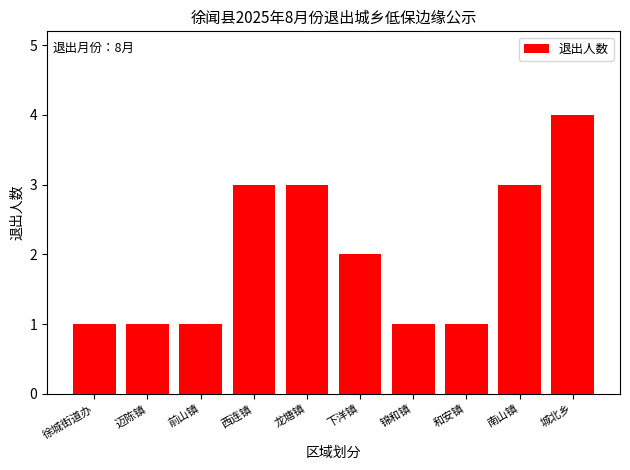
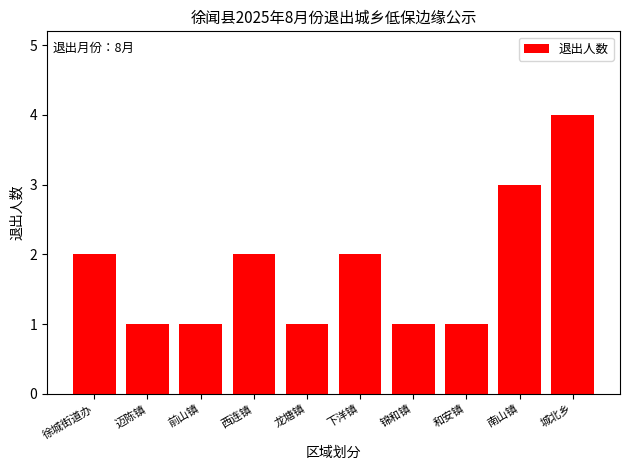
  {
-   "徐城街道办": 1,
+   "徐城街道办": 2,
    "迈陈镇": 1,
    "前山镇": 1,
-   "西连镇": 3,
-   "龙塘镇": 3,
+   "西连镇": 2,
+   "龙塘镇": 1,
    "下洋镇": 2,
    "锦和镇": 1,
    "和安镇": 1,
    "南山镇": 3,
    "城北乡": 4
  }
